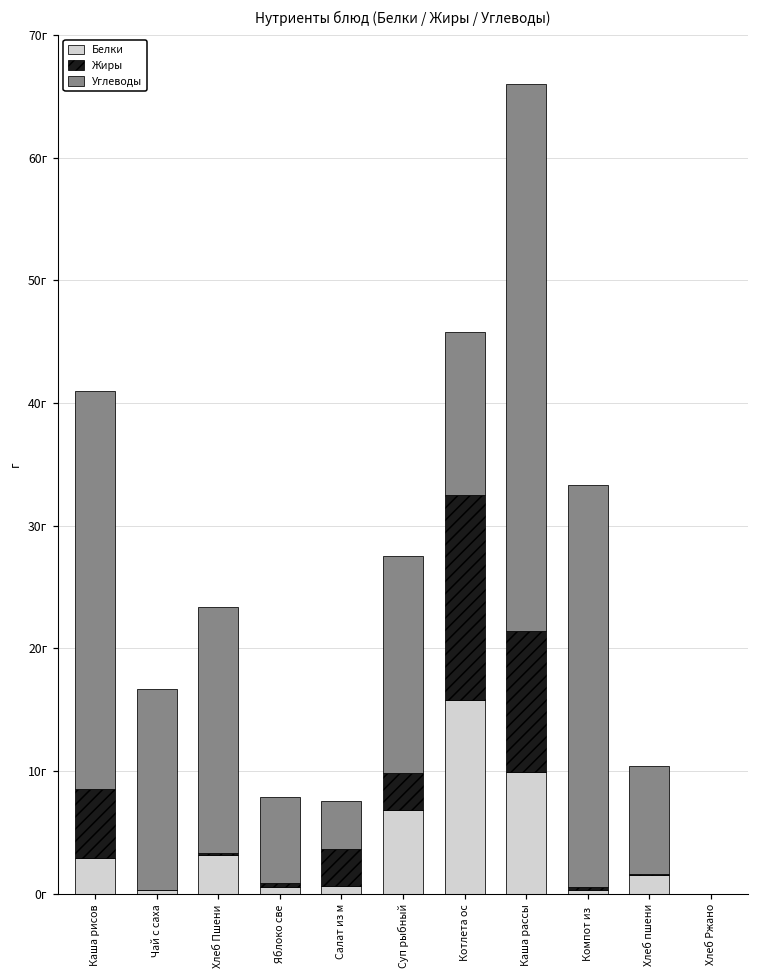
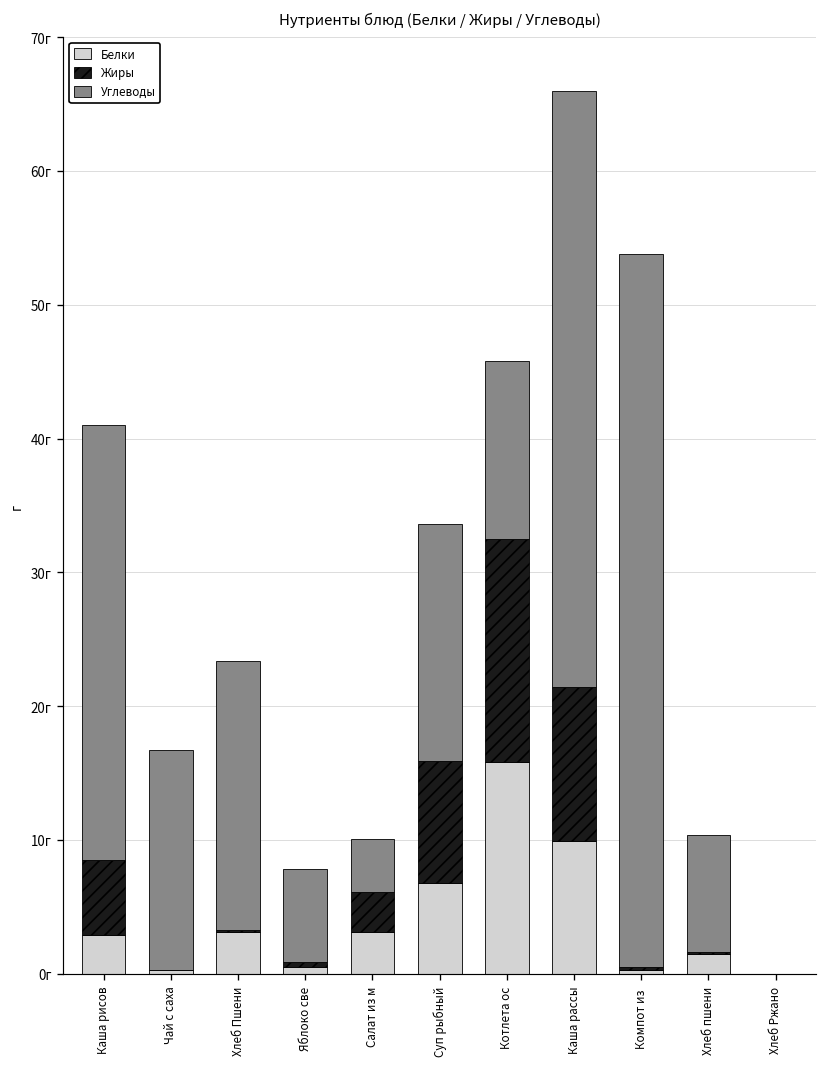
  {
    "Белки": {
      "Каша рисов": "2.9г",
      "Чай с саха": "0.3г",
      "Хлеб Пшени": "3.1г",
      "Яблоко све": "0.5г",
-     "Салат из м": "0.6г",
+     "Салат из м": "3.1г",
      "Суп рыбный": "6.8г",
      "Котлета ос": "15.8г",
      "Каша рассы": "9.9г",
      "Компот из": "0.3г",
      "Хлеб пшени": "1.5г",
      "Хлеб Ржано": "0.0г"
    },
    "Жиры": {
      "Каша рисов": "5.6г",
      "Чай с саха": "0.0г",
      "Яблоко све": "0.3г",
      "Салат из м": "3.0г",
-     "Суп рыбный": "3.0г",
+     "Суп рыбный": "9.1г",
      "Котлета ос": "16.7г",
      "Каша рассы": "11.5г",
      "Хлеб Ржано": "0.0г"
    },
    "Углеводы": {
      "Каша рисов": "32.5г",
      "Чай с саха": "16.4г",
      "Хлеб Пшени": "20.1г",
      "Яблоко све": "7.0г",
      "Салат из м": "3.9г",
      "Суп рыбный": "17.7г",
      "Котлета ос": "13.3г",
      "Каша рассы": "44.6г",
-     "Компот из": "32.8г",
+     "Компот из": "53.3г",
      "Хлеб пшени": "8.8г",
      "Хлеб Ржано": "0.0г"
    }
  }
